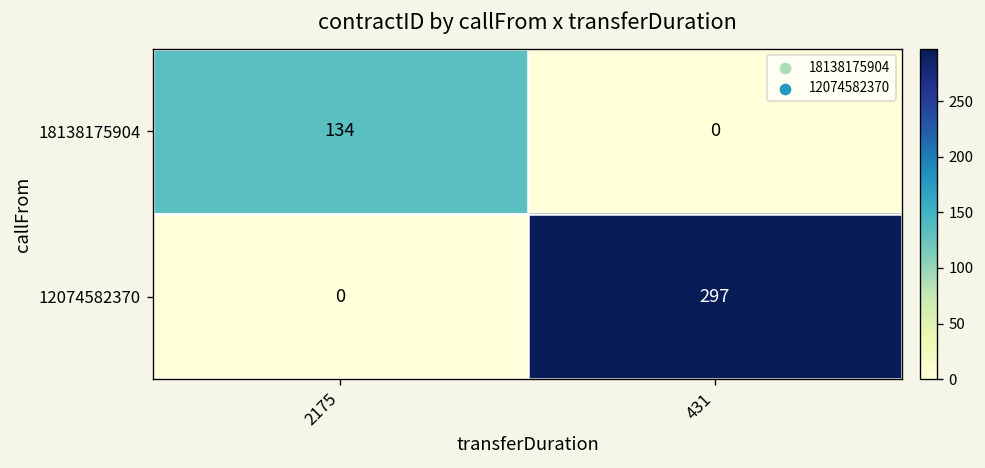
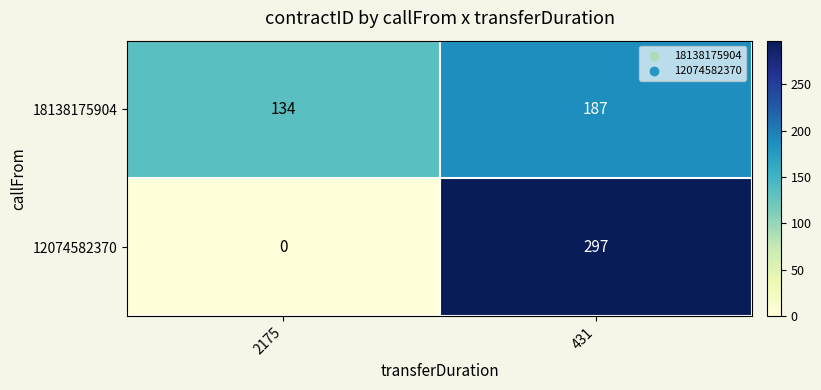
  {
    "18138175904": {
      "2175": 134,
-     "431": 0
+     "431": 187
    },
    "12074582370": {
      "2175": 0,
      "431": 297
    }
  }
